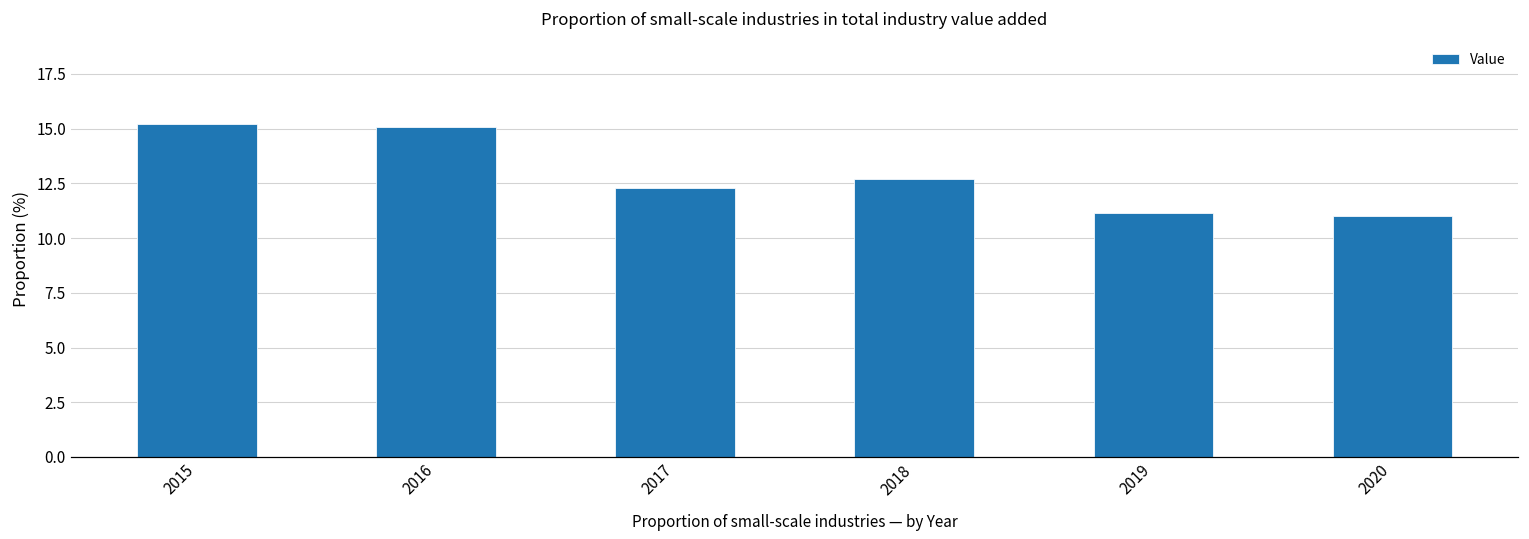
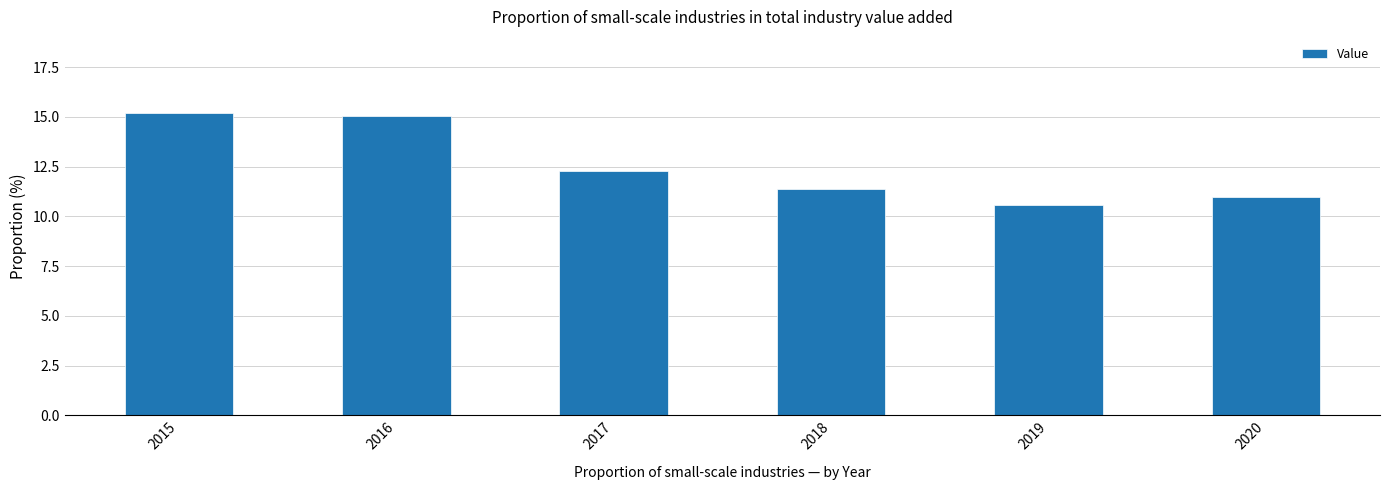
  {
    "2015": 15.2,
    "2016": 15.1,
    "2017": 12.3,
-   "2018": 12.7,
-   "2019": 11.1,
+   "2018": 11.4,
+   "2019": 10.6,
    "2020": 11.0
  }
